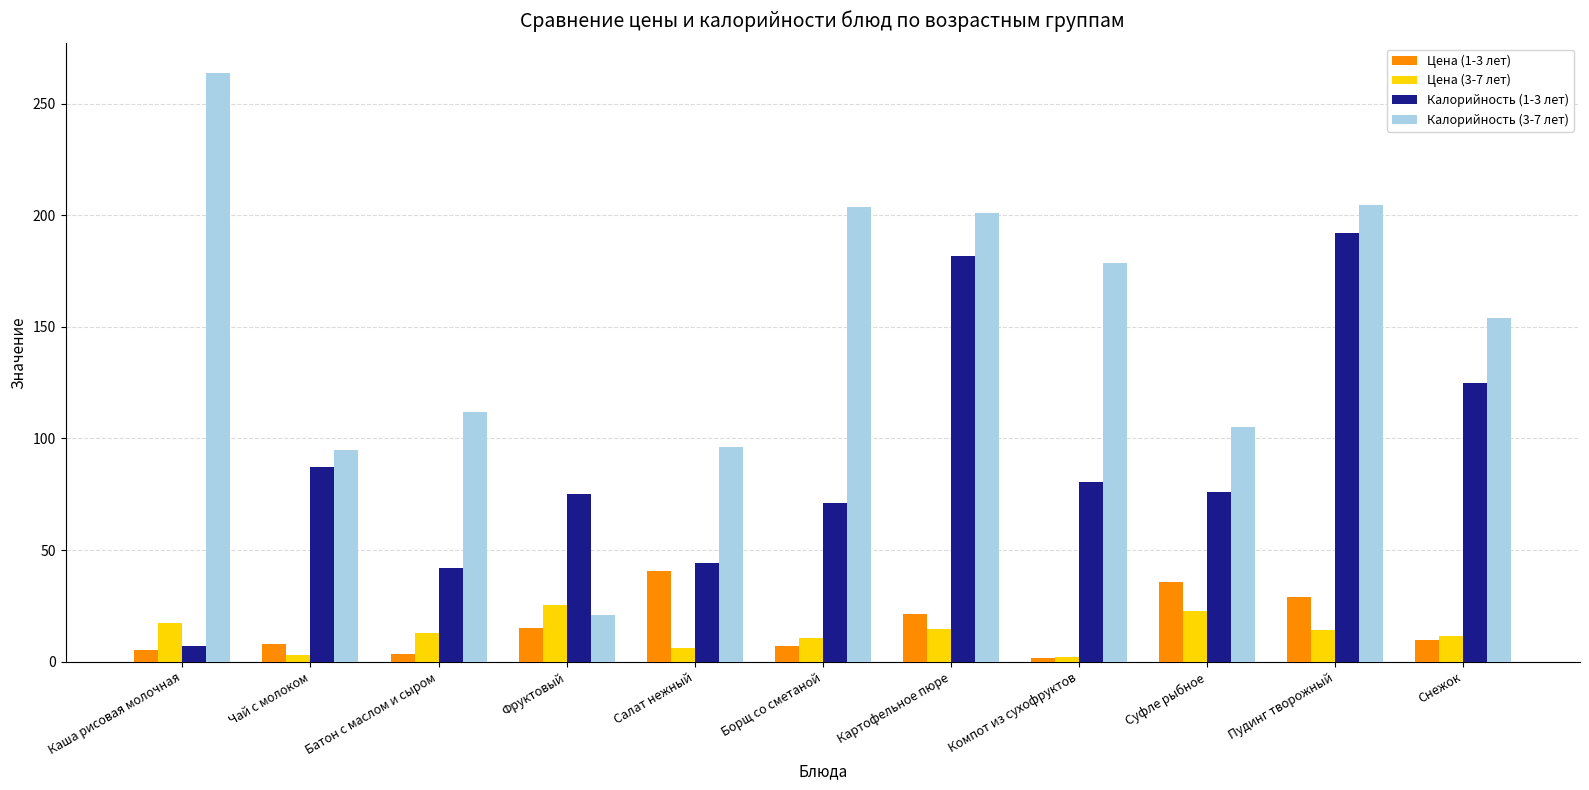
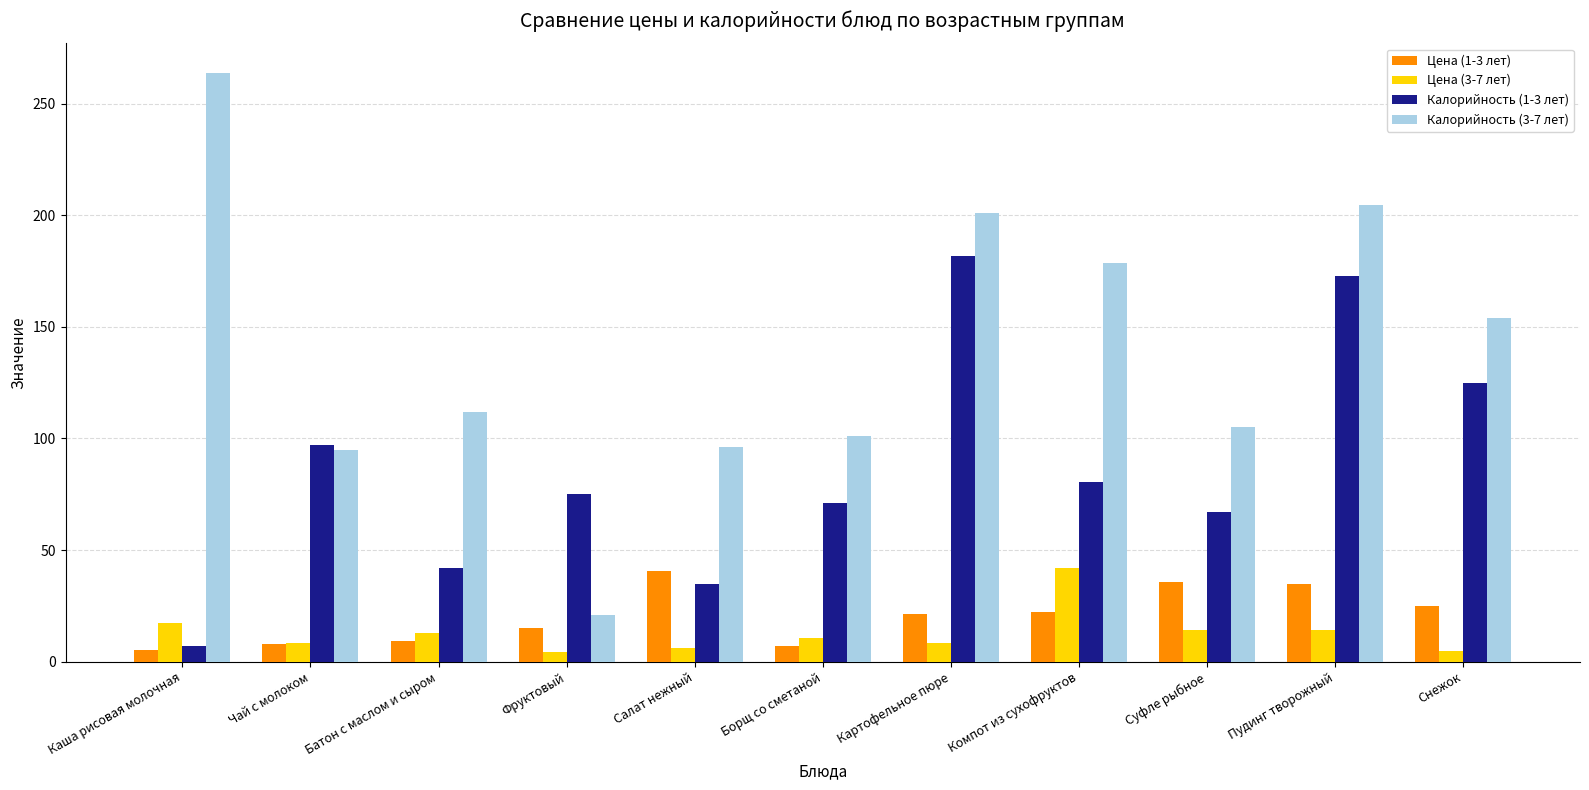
  {
    "Цена (1-3 лет)": {
      "Каша рисовая молочная": 5,
      "Чай с молоком": 8,
-     "Батон с маслом и сыром": 3,
+     "Батон с маслом и сыром": 9,
      "Фруктовый": 15,
      "Салат нежный": 41,
      "Борщ со сметаной": 7,
      "Картофельное пюре": 22,
-     "Компот из сухофруктов": 2,
+     "Компот из сухофруктов": 22,
      "Суфле рыбное": 36,
-     "Пудинг творожный": 29,
-     "Снежок": 10
+     "Пудинг творожный": 35,
+     "Снежок": 25
    },
    "Цена (3-7 лет)": {
      "Каша рисовая молочная": 18,
-     "Чай с молоком": 3,
+     "Чай с молоком": 9,
      "Батон с маслом и сыром": 13,
-     "Фруктовый": 25,
+     "Фруктовый": 4,
      "Салат нежный": 6,
      "Борщ со сметаной": 11,
-     "Картофельное пюре": 15,
-     "Компот из сухофруктов": 2,
-     "Суфле рыбное": 23,
+     "Картофельное пюре": 9,
+     "Компот из сухофруктов": 42,
+     "Суфле рыбное": 14,
      "Пудинг творожный": 14,
-     "Снежок": 12
+     "Снежок": 5
    },
    "Калорийность (1-3 лет)": {
      "Каша рисовая молочная": 7,
-     "Чай с молоком": 87,
+     "Чай с молоком": 97,
      "Батон с маслом и сыром": 42,
      "Фруктовый": 75,
-     "Салат нежный": 44,
+     "Салат нежный": 35,
      "Борщ со сметаной": 71,
      "Картофельное пюре": 182,
      "Компот из сухофруктов": 81,
-     "Суфле рыбное": 76,
-     "Пудинг творожный": 192,
+     "Суфле рыбное": 67,
+     "Пудинг творожный": 173,
      "Снежок": 125
    },
    "Калорийность (3-7 лет)": {
      "Каша рисовая молочная": 264,
      "Чай с молоком": 95,
      "Батон с маслом и сыром": 112,
      "Фруктовый": 21,
      "Салат нежный": 96,
-     "Борщ со сметаной": 204,
+     "Борщ со сметаной": 101,
      "Картофельное пюре": 201,
      "Компот из сухофруктов": 179,
      "Суфле рыбное": 105,
      "Пудинг творожный": 205,
      "Снежок": 154
    }
  }
